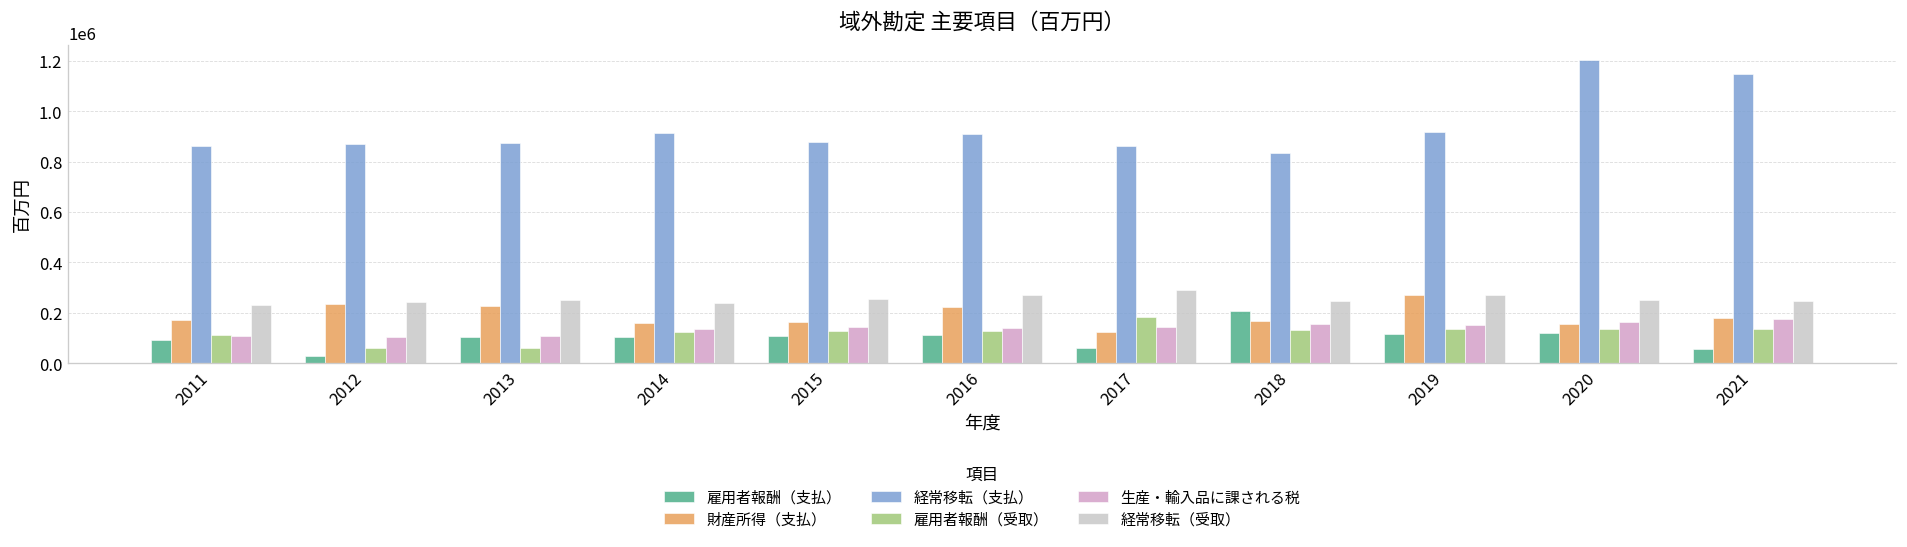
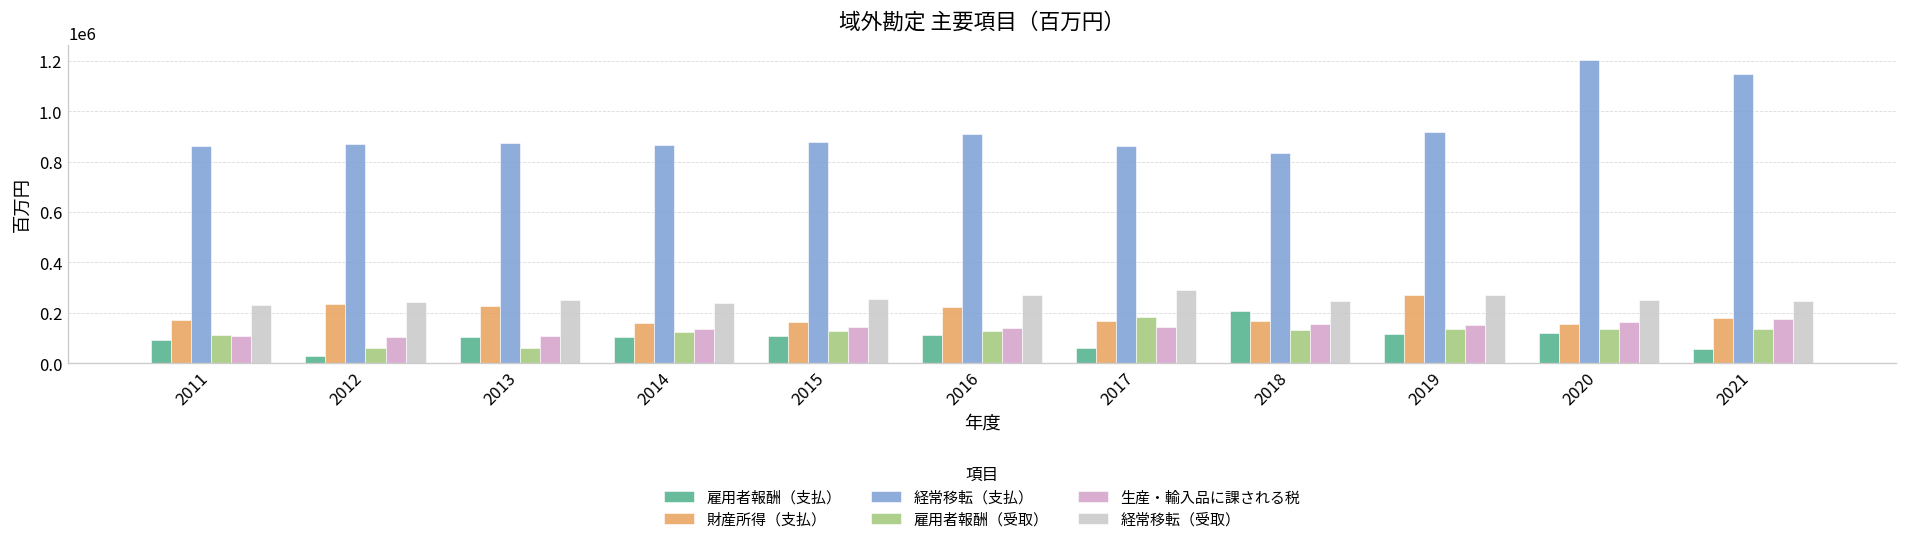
  {
    "雇用者報酬（支払）": {
      "2011": 90000,
      "2012": 30000,
      "2013": 100000,
      "2014": 100000,
      "2015": 110000,
      "2016": 110000,
      "2017": 60000,
      "2018": 210000,
      "2019": 120000,
      "2020": 120000,
      "2021": 60000
    },
    "財産所得（支払）": {
      "2011": 170000,
      "2012": 240000,
      "2013": 230000,
      "2014": 160000,
      "2015": 160000,
      "2016": 220000,
-     "2017": 120000,
+     "2017": 170000,
      "2018": 170000,
      "2019": 270000,
      "2020": 150000,
      "2021": 180000
    },
    "経常移転（支払）": {
      "2011": 860000,
      "2012": 870000,
      "2013": 870000,
-     "2014": 910000,
+     "2014": 870000,
      "2015": 880000,
      "2016": 910000,
      "2017": 860000,
      "2018": 830000,
      "2019": 920000,
      "2020": 1200000,
      "2021": 1150000
    },
    "雇用者報酬（受取）": {
      "2011": 110000,
      "2012": 60000,
      "2013": 60000,
      "2014": 120000,
      "2015": 130000,
      "2016": 130000,
      "2017": 180000,
      "2018": 130000,
      "2019": 140000,
      "2020": 140000,
      "2021": 140000
    }
  }
